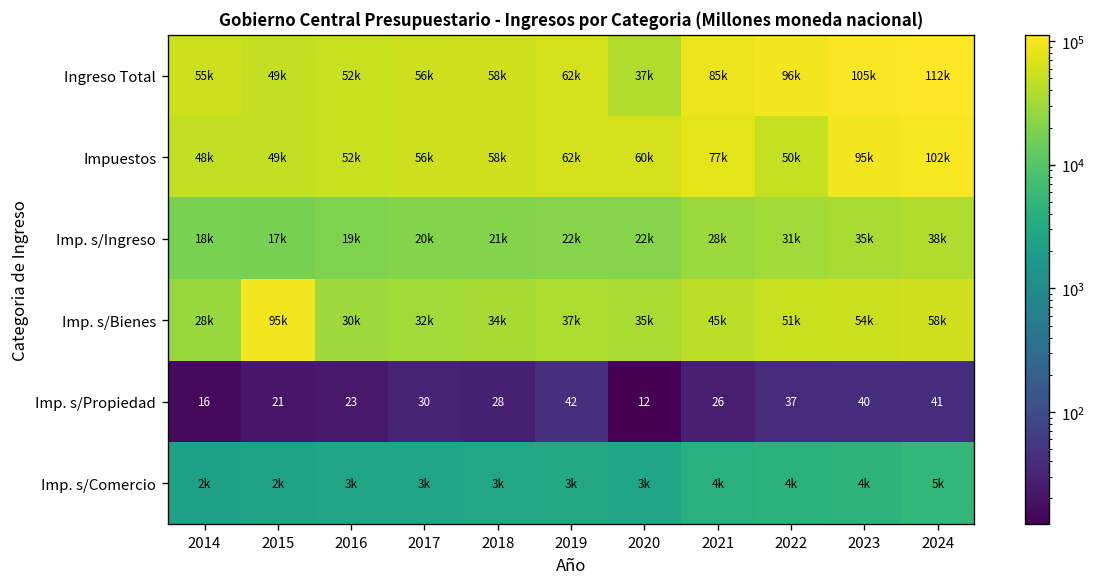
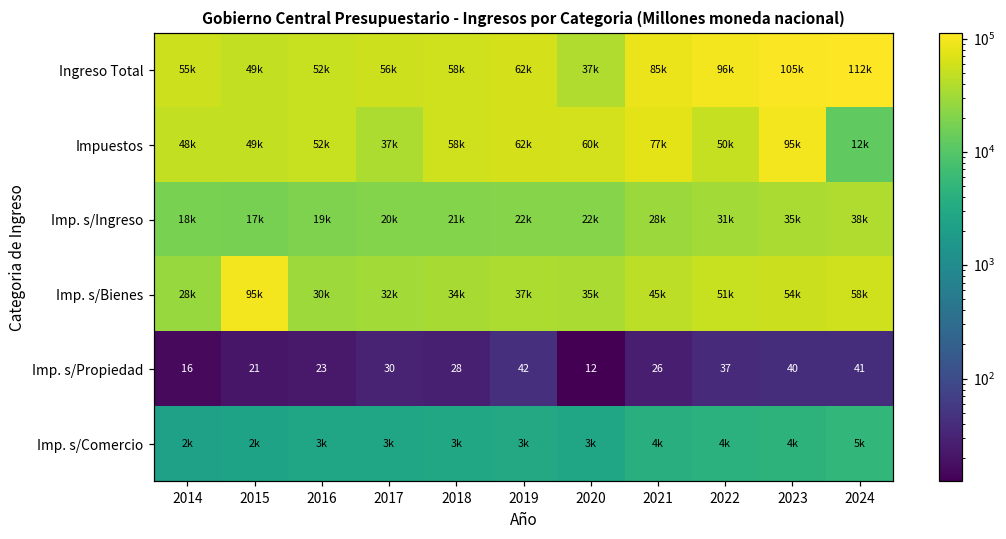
  {
    "Ingreso Total": {
      "2014": "55k",
      "2015": "49k",
      "2016": "52k",
      "2017": "56k",
      "2018": "58k",
      "2019": "62k",
      "2020": "37k",
      "2021": "85k",
      "2022": "96k",
      "2023": "105k",
      "2024": "112k"
    },
    "Impuestos": {
      "2014": "48k",
      "2015": "49k",
      "2016": "52k",
-     "2017": "56k",
+     "2017": "37k",
      "2018": "58k",
      "2019": "62k",
      "2020": "60k",
      "2021": "77k",
      "2022": "50k",
      "2023": "95k",
-     "2024": "102k"
+     "2024": "12k"
    },
    "Imp. s/Ingreso": {
      "2014": "18k",
      "2015": "17k",
      "2016": "19k",
      "2017": "20k",
      "2018": "21k",
      "2019": "22k",
      "2020": "22k",
      "2021": "28k",
      "2022": "31k",
      "2023": "35k",
      "2024": "38k"
    },
    "Imp. s/Bienes": {
      "2014": "28k",
      "2015": "95k",
      "2016": "30k",
      "2017": "32k",
      "2018": "34k",
      "2019": "37k",
      "2020": "35k",
      "2021": "45k",
      "2022": "51k",
      "2023": "54k",
      "2024": "58k"
    },
    "Imp. s/Propiedad": {
      "2014": "16",
      "2015": "21",
      "2016": "23",
      "2017": "30",
      "2018": "28",
      "2019": "42",
      "2020": "12",
      "2021": "26",
      "2022": "37",
      "2023": "40",
      "2024": "41"
    },
    "Imp. s/Comercio": {
      "2014": "2k",
      "2015": "2k",
      "2016": "3k",
      "2017": "3k",
      "2018": "3k",
      "2019": "3k",
      "2020": "3k",
      "2021": "4k",
      "2022": "4k",
      "2023": "4k",
      "2024": "5k"
    }
  }
